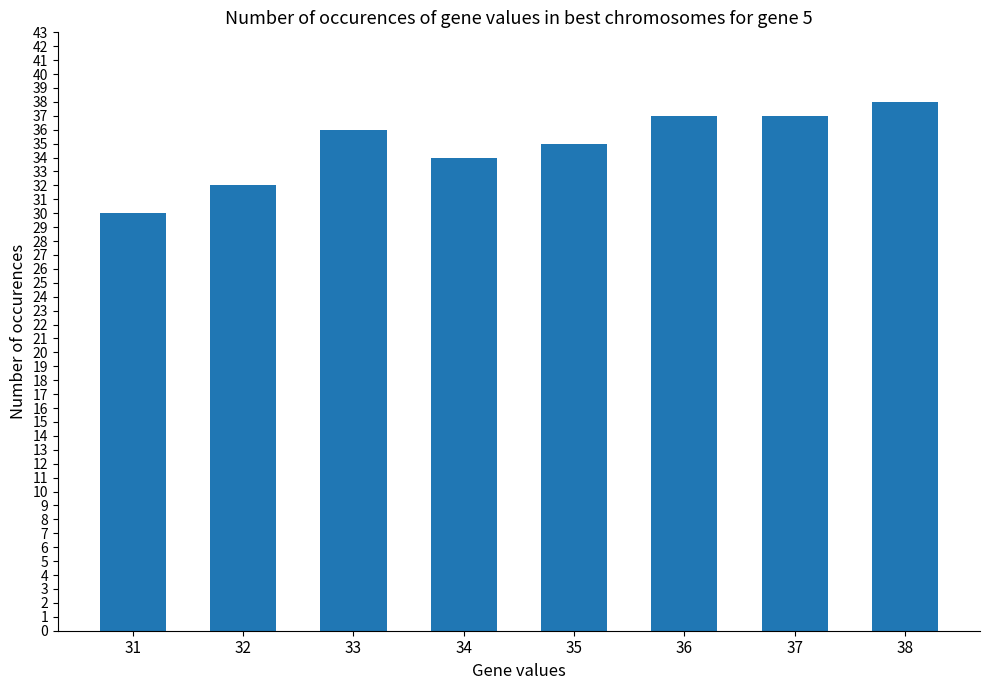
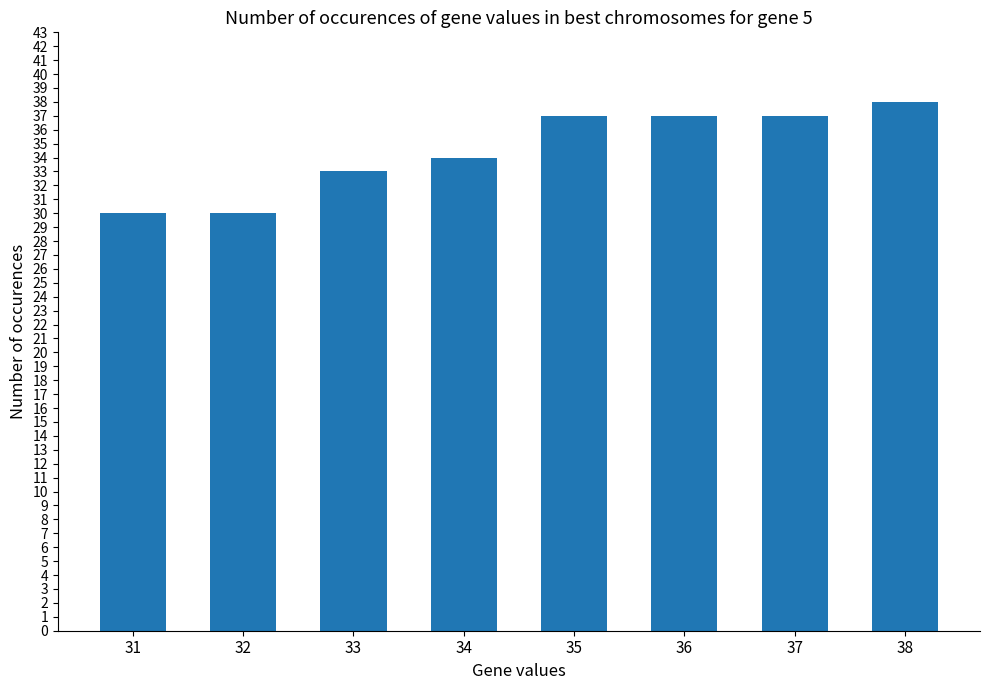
  {
    "31": 30,
-   "32": 32,
-   "33": 36,
+   "32": 30,
+   "33": 33,
    "34": 34,
-   "35": 35,
+   "35": 37,
    "36": 37,
    "37": 37,
    "38": 38
  }
